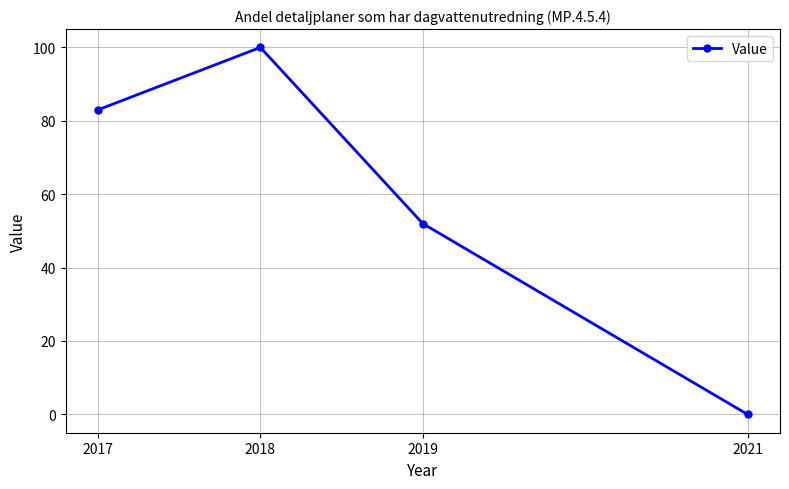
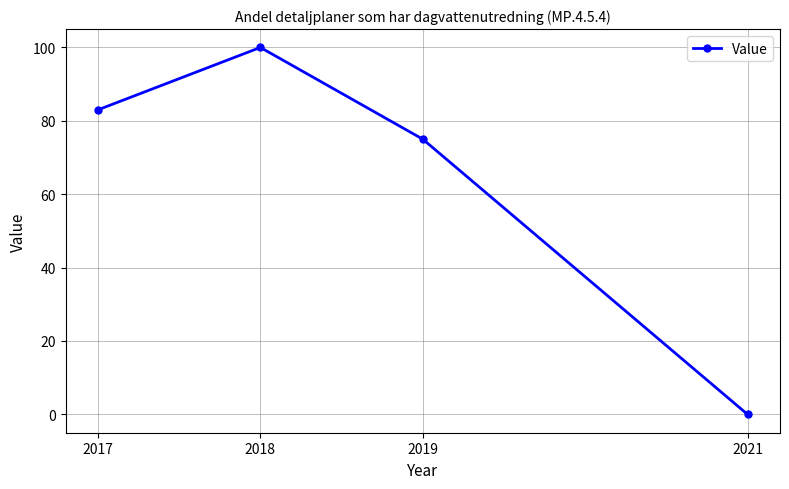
  {
    "2017": 83,
    "2018": 100,
-   "2019": 52,
+   "2019": 75,
    "2021": 0
  }
